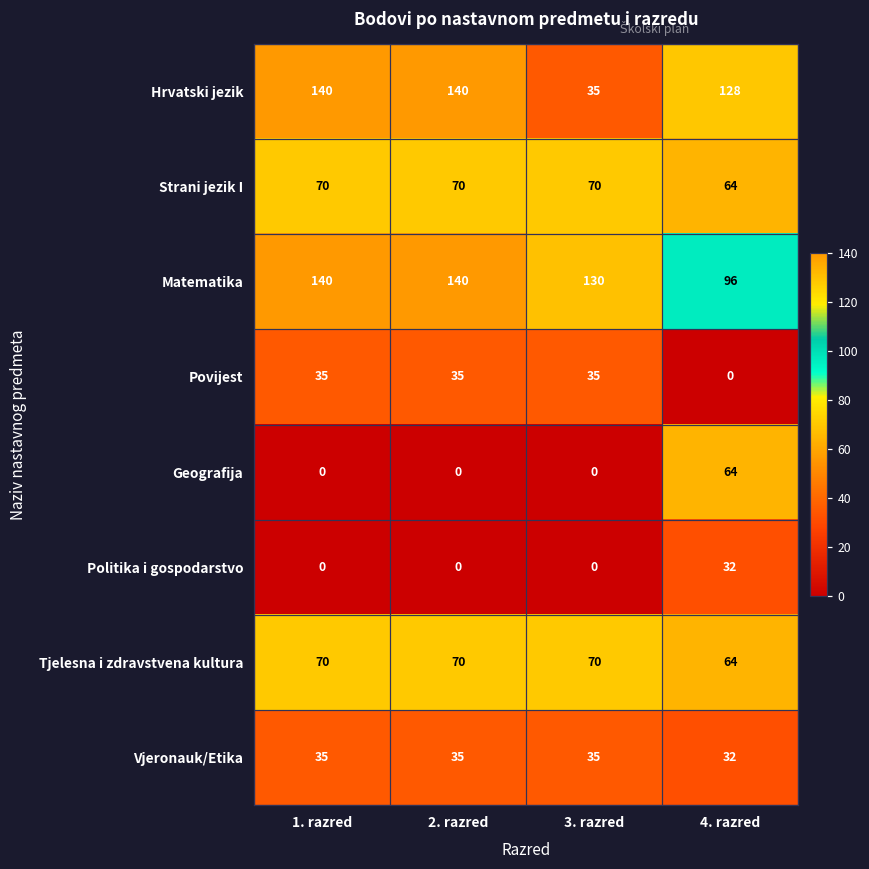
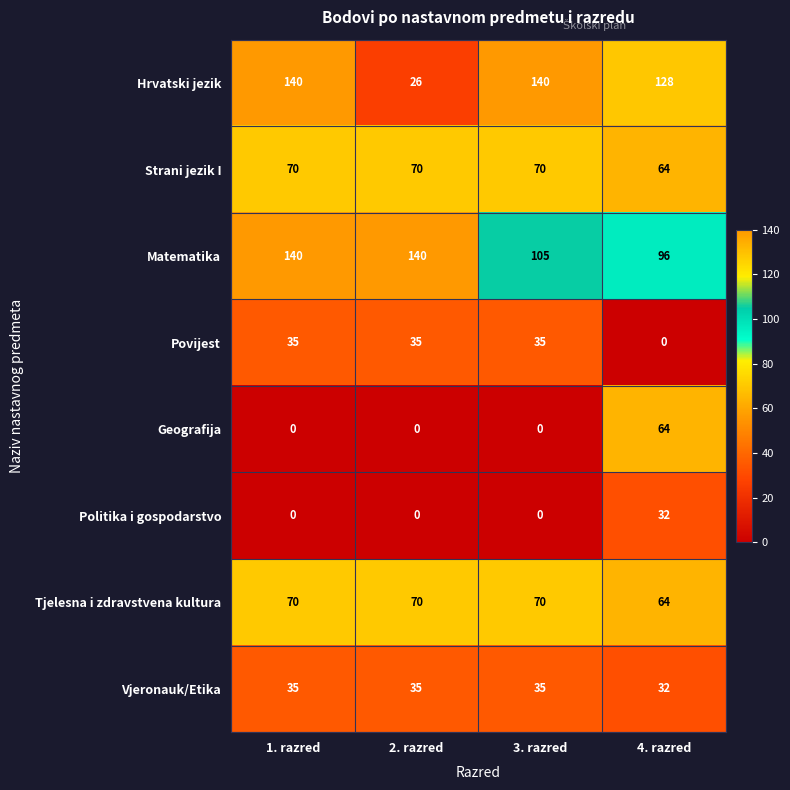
  {
    "Hrvatski jezik": {
      "1. razred": 140,
-     "2. razred": 140,
-     "3. razred": 35,
+     "2. razred": 26,
+     "3. razred": 140,
      "4. razred": 128
    },
    "Strani jezik I": {
      "1. razred": 70,
      "2. razred": 70,
      "3. razred": 70,
      "4. razred": 64
    },
    "Matematika": {
      "1. razred": 140,
      "2. razred": 140,
-     "3. razred": 130,
+     "3. razred": 105,
      "4. razred": 96
    },
    "Povijest": {
      "1. razred": 35,
      "2. razred": 35,
      "3. razred": 35,
      "4. razred": 0
    },
    "Geografija": {
      "1. razred": 0,
      "2. razred": 0,
      "3. razred": 0,
      "4. razred": 64
    },
    "Politika i gospodarstvo": {
      "1. razred": 0,
      "2. razred": 0,
      "3. razred": 0,
      "4. razred": 32
    },
    "Tjelesna i zdravstvena kultura": {
      "1. razred": 70,
      "2. razred": 70,
      "3. razred": 70,
      "4. razred": 64
    },
    "Vjeronauk/Etika": {
      "1. razred": 35,
      "2. razred": 35,
      "3. razred": 35,
      "4. razred": 32
    }
  }
